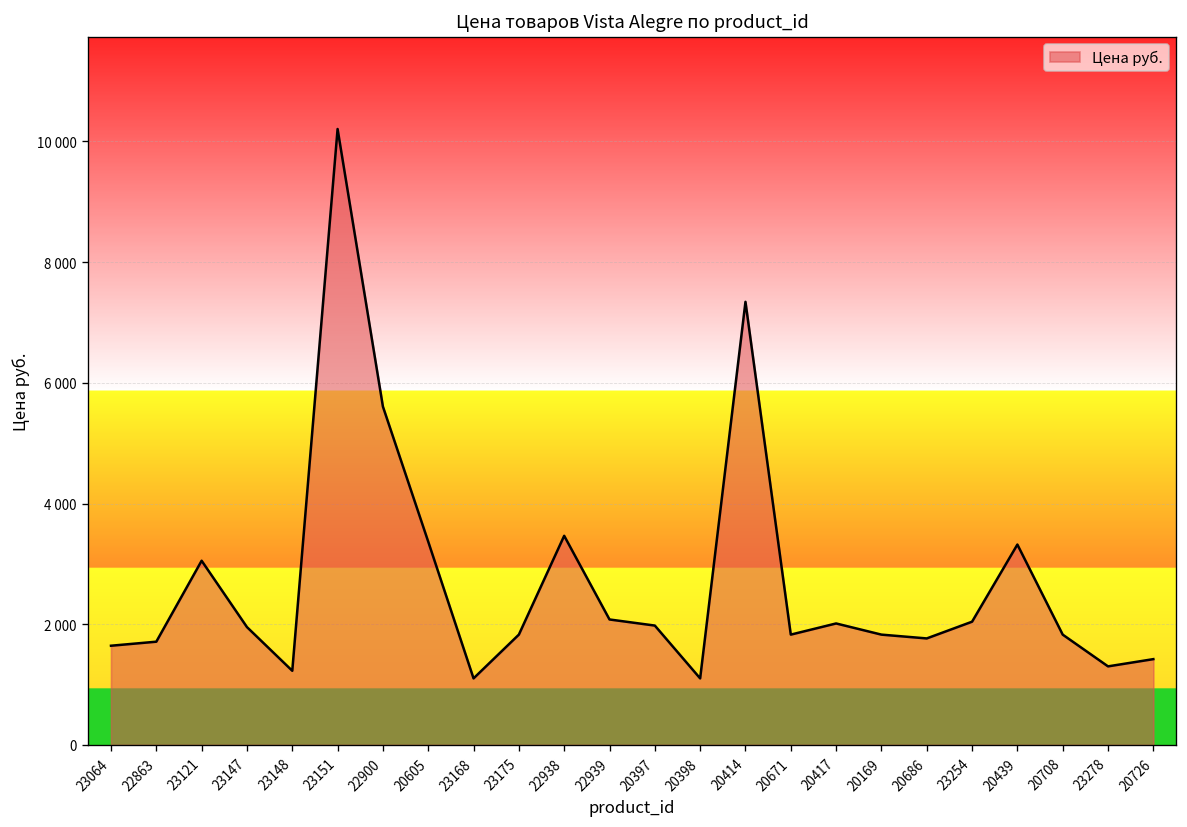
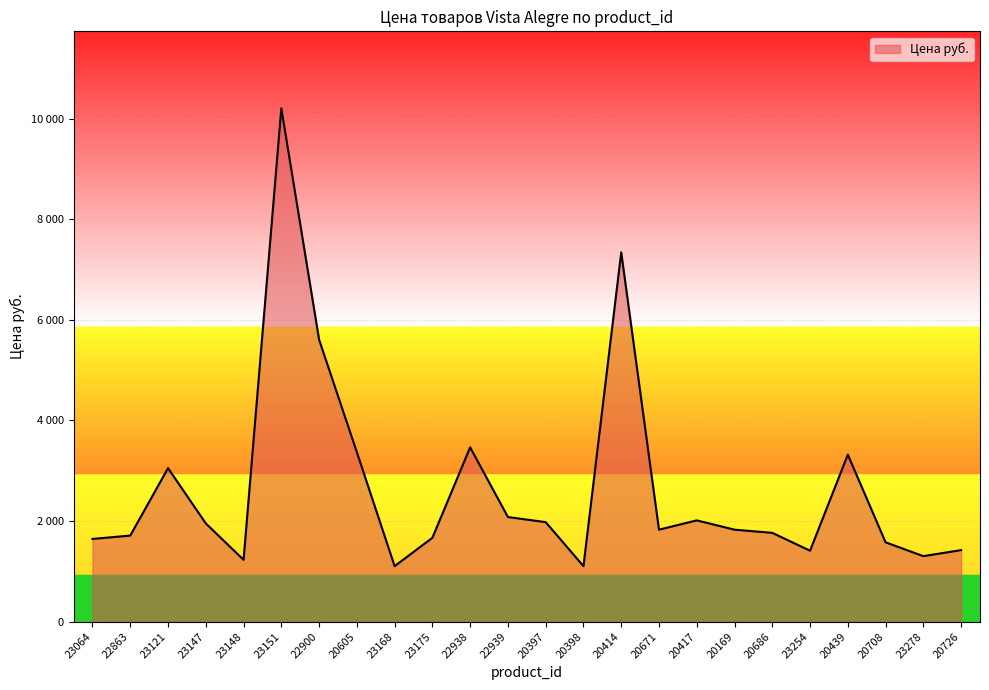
  {
    "23064": 1600,
    "22863": 1700,
    "23121": 3100,
    "23147": 2000,
    "23148": 1200,
    "23151": 10200,
    "22900": 5600,
    "20605": 3400,
    "23168": 1100,
-   "23175": 1800,
+   "23175": 1700,
    "22938": 3500,
    "22939": 2100,
    "20397": 2000,
    "20398": 1100,
    "20414": 7300,
    "20671": 1800,
    "20417": 2000,
    "20169": 1800,
    "20686": 1800,
-   "23254": 2000,
+   "23254": 1400,
    "20439": 3300,
-   "20708": 1800,
+   "20708": 1600,
    "23278": 1300,
    "20726": 1400
  }
